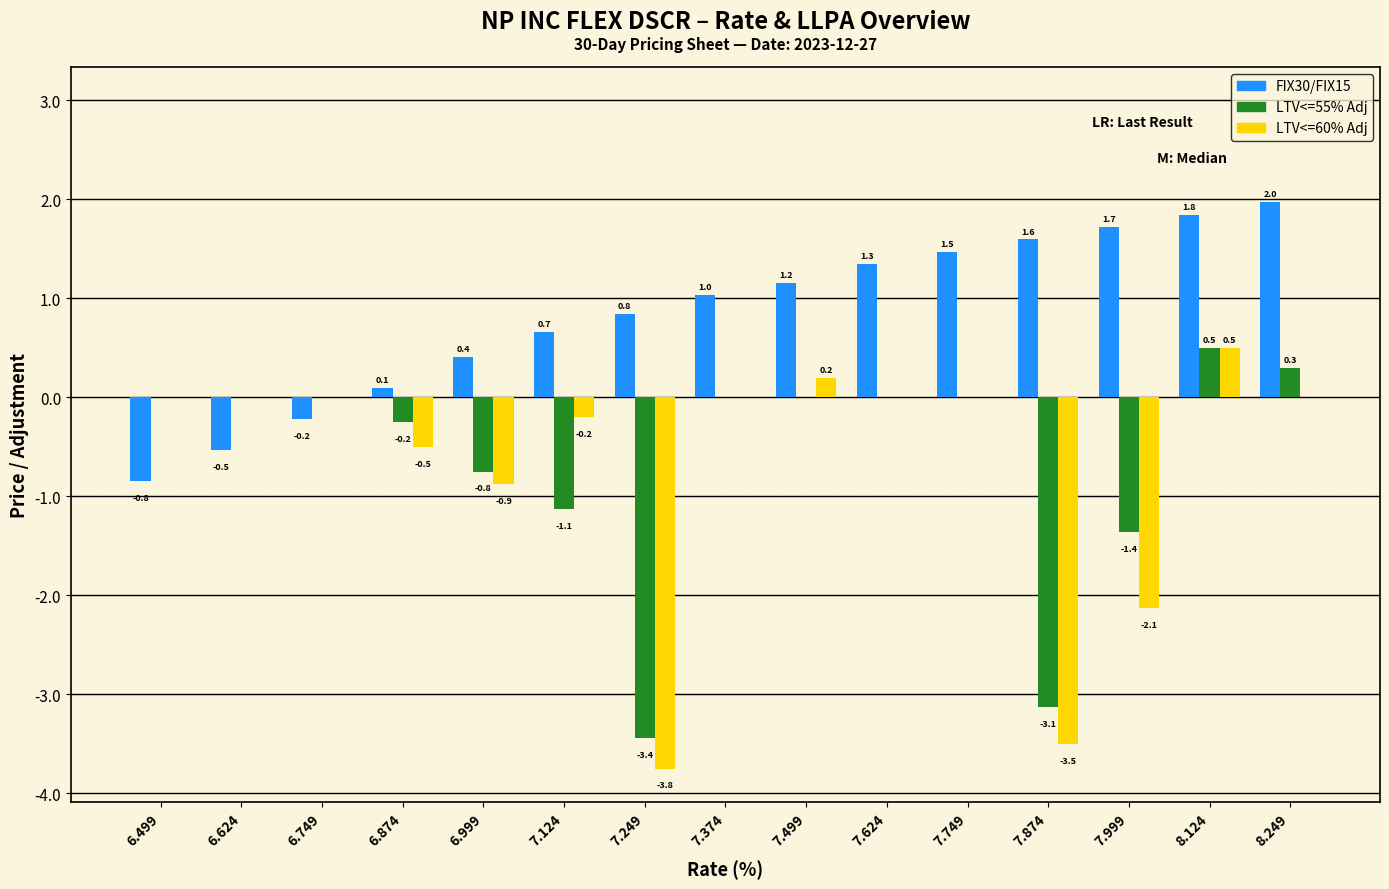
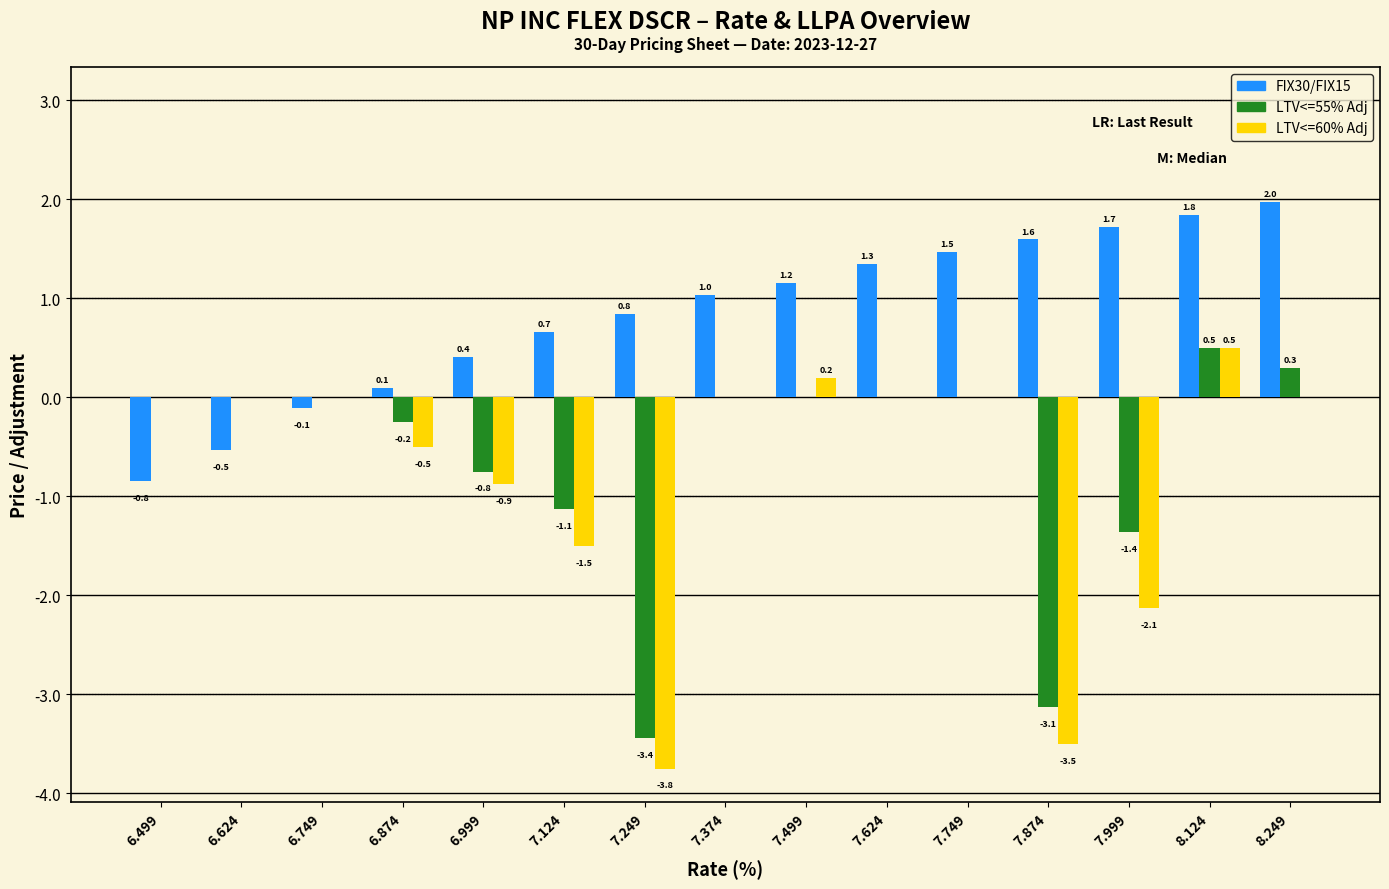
  {
    "FIX30/FIX15": {
      "6.499": -0.8,
      "6.624": -0.5,
-     "6.749": -0.2,
+     "6.749": -0.1,
      "6.874": 0.1,
      "6.999": 0.4,
      "7.124": 0.7,
      "7.249": 0.8,
      "7.374": 1.0,
      "7.499": 1.2,
      "7.624": 1.3,
      "7.749": 1.5,
      "7.874": 1.6,
      "7.999": 1.7,
      "8.124": 1.8,
      "8.249": 2.0
    },
    "LTV<=55% Adj": {
      "6.874": -0.2,
      "6.999": -0.8,
      "7.124": -1.1,
      "7.249": -3.4,
      "7.874": -3.1,
      "7.999": -1.4,
      "8.124": 0.5,
      "8.249": 0.3
    },
    "LTV<=60% Adj": {
      "6.874": -0.5,
      "6.999": -0.9,
-     "7.124": -0.2,
+     "7.124": -1.5,
      "7.249": -3.8,
      "7.499": 0.2,
      "7.874": -3.5,
      "7.999": -2.1,
      "8.124": 0.5
    }
  }
